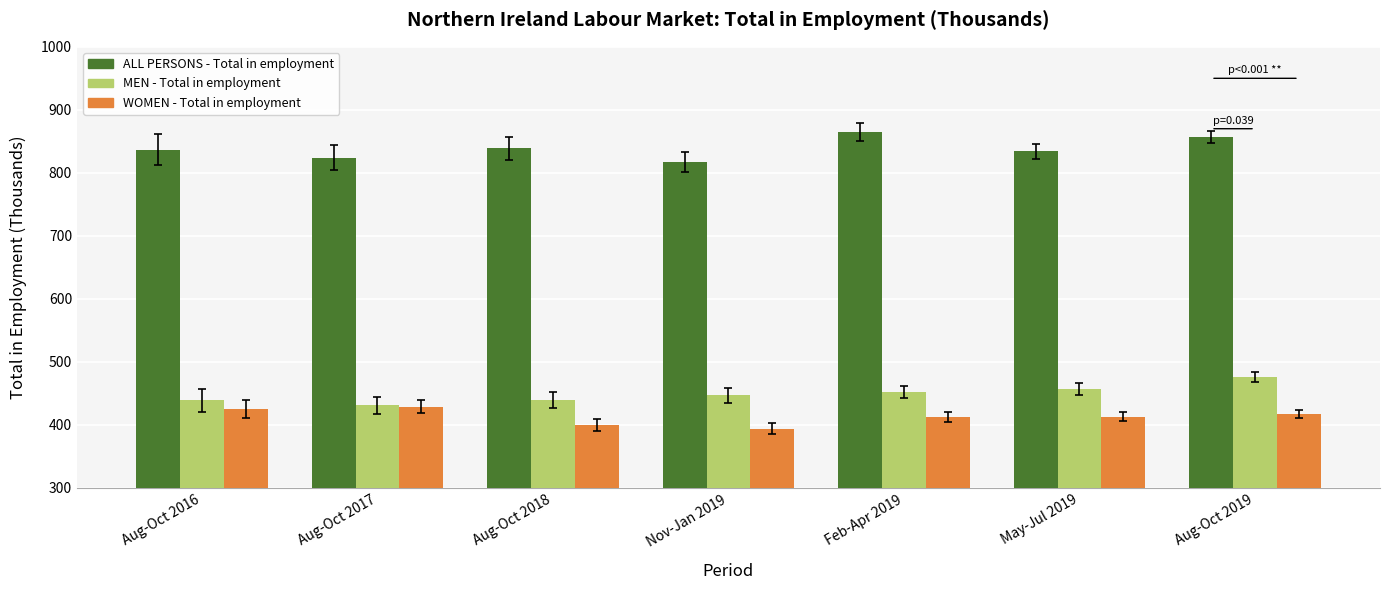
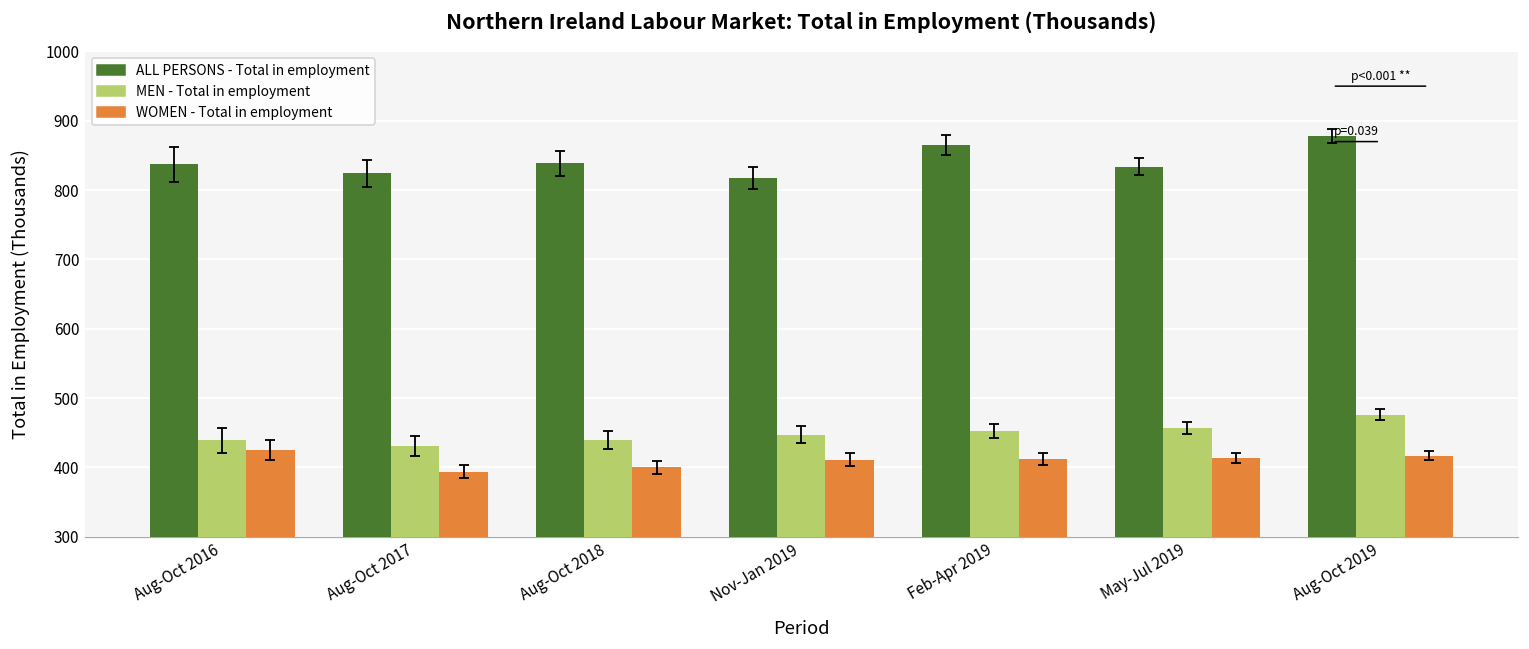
  {
    "ALL PERSONS - Total in employment": {
      "Aug-Oct 2016": 840,
      "Aug-Oct 2017": 820,
      "Aug-Oct 2018": 840,
      "Nov-Jan 2019": 820,
      "Feb-Apr 2019": 870,
      "May-Jul 2019": 830,
-     "Aug-Oct 2019": 860
+     "Aug-Oct 2019": 880
    },
    "MEN - Total in employment": {
      "Aug-Oct 2016": 440,
      "Aug-Oct 2017": 430,
      "Aug-Oct 2018": 440,
      "Nov-Jan 2019": 450,
      "Feb-Apr 2019": 450,
      "May-Jul 2019": 460,
      "Aug-Oct 2019": 480
    },
    "WOMEN - Total in employment": {
      "Aug-Oct 2016": 430,
-     "Aug-Oct 2017": 430,
+     "Aug-Oct 2017": 390,
      "Aug-Oct 2018": 400,
-     "Nov-Jan 2019": 390,
+     "Nov-Jan 2019": 410,
      "Feb-Apr 2019": 410,
      "May-Jul 2019": 410,
      "Aug-Oct 2019": 420
    }
  }
